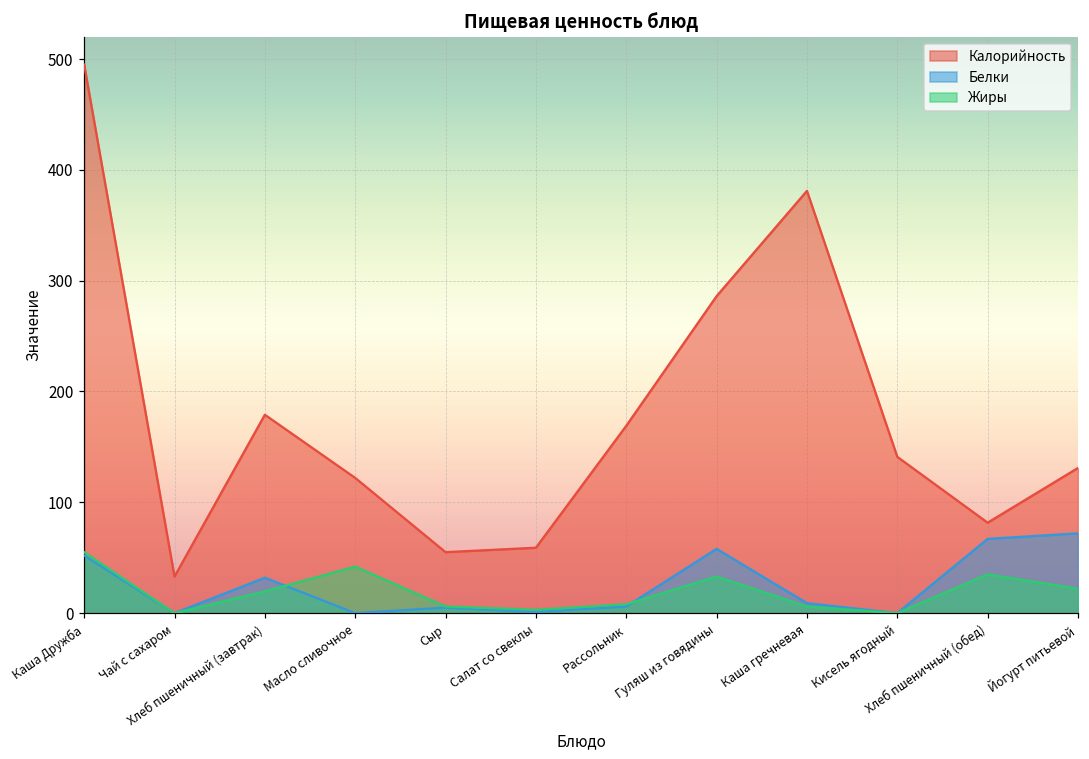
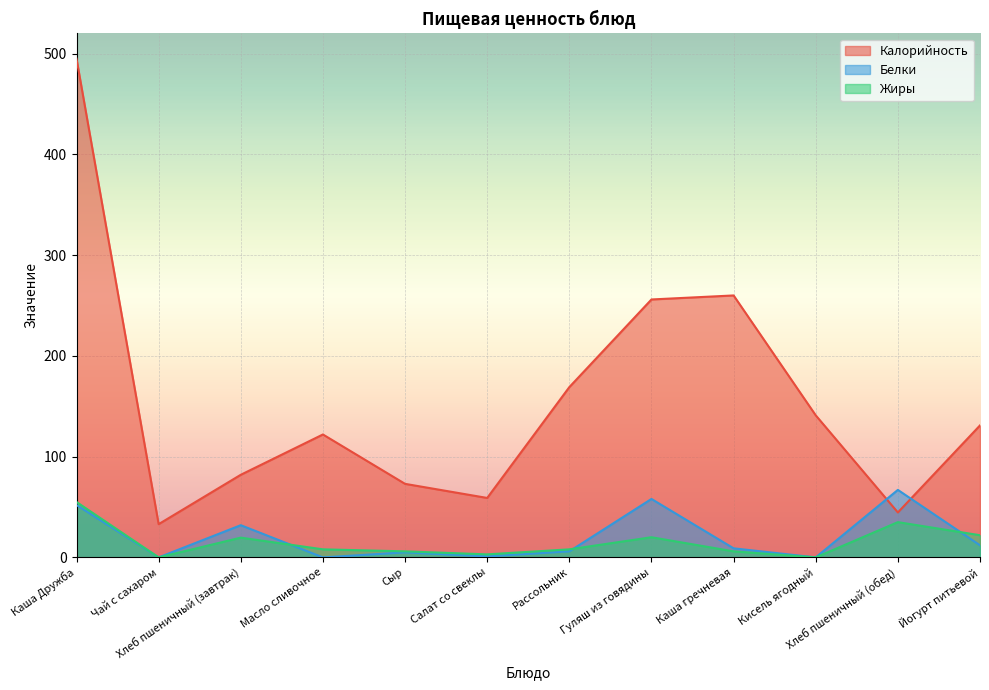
  {
    "Калорийность": {
      "Каша Дружба": 495,
      "Чай с сахаром": 33,
-     "Хлеб пшеничный (завтрак)": 179,
+     "Хлеб пшеничный (завтрак)": 82,
      "Масло сливочное": 122,
-     "Сыр": 55,
+     "Сыр": 73,
      "Салат со свеклы": 59,
      "Рассольник": 169,
-     "Гуляш из говядины": 286,
-     "Каша гречневая": 381,
+     "Гуляш из говядины": 256,
+     "Каша гречневая": 260,
      "Кисель ягодный": 141,
-     "Хлеб пшеничный (обед)": 82,
+     "Хлеб пшеничный (обед)": 45,
      "Йогурт питьевой": 131
    },
    "Белки": {
      "Каша Дружба": 52,
      "Хлеб пшеничный (завтрак)": 32,
      "Масло сливочное": 0,
      "Гуляш из говядины": 58,
      "Каша гречневая": 9,
      "Хлеб пшеничный (обед)": 67,
-     "Йогурт питьевой": 72
+     "Йогурт питьевой": 12
    },
    "Жиры": {
      "Каша Дружба": 55,
      "Хлеб пшеничный (завтрак)": 20,
-     "Масло сливочное": 42,
-     "Гуляш из говядины": 33,
+     "Масло сливочное": 8,
+     "Гуляш из говядины": 20,
      "Каша гречневая": 6,
      "Хлеб пшеничный (обед)": 35,
      "Йогурт питьевой": 22
    }
  }
